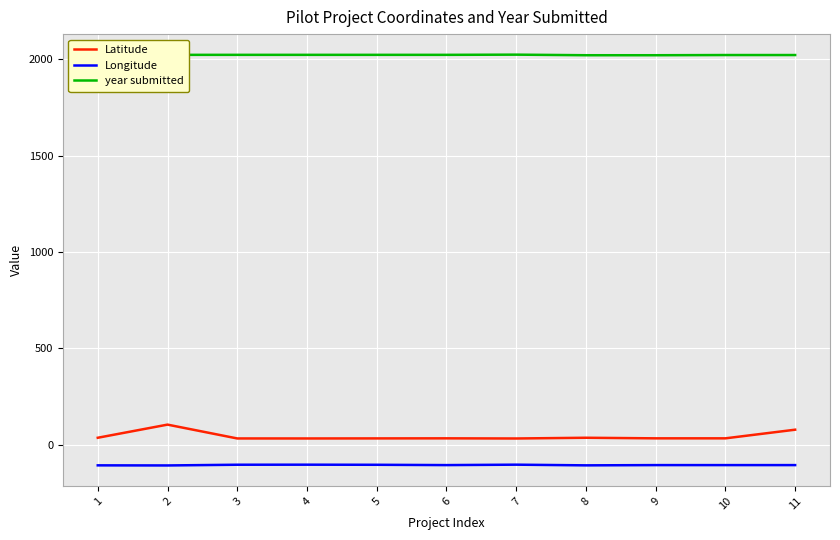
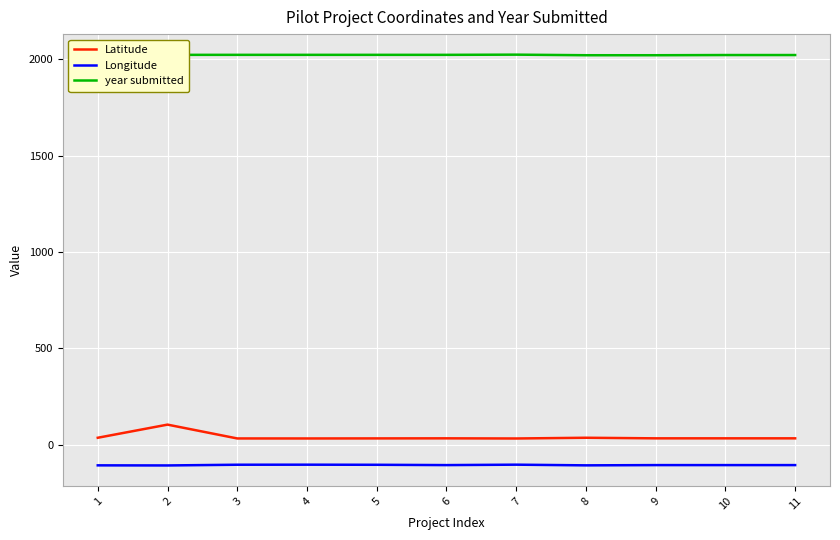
  {
    "Latitude": {
      "1": 40,
      "2": 100,
      "3": 30,
      "4": 30,
      "5": 30,
      "6": 30,
      "7": 30,
      "8": 40,
      "9": 30,
      "10": 30,
-     "11": 80
+     "11": 30
    },
    "Longitude": {
      "1": -110,
      "2": -110,
      "3": -100,
      "4": -100,
      "5": -100,
      "6": -110,
      "7": -100,
      "8": -110,
      "9": -110,
      "10": -110,
      "11": -110
    },
    "year submitted": {
      "3": 2020,
      "4": 2020,
      "5": 2020,
      "6": 2020,
      "7": 2020,
      "8": 2020,
      "9": 2020,
      "10": 2020,
      "11": 2020
    }
  }
